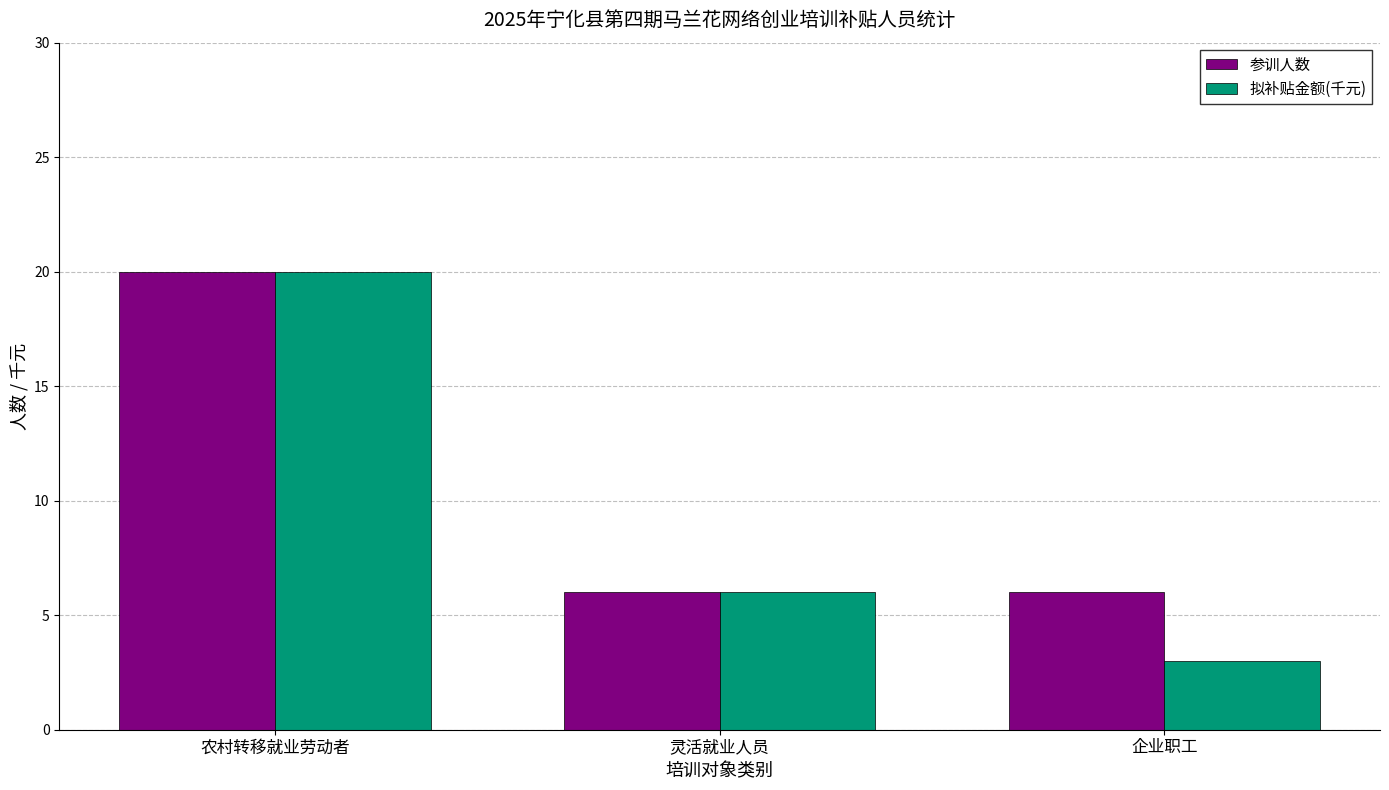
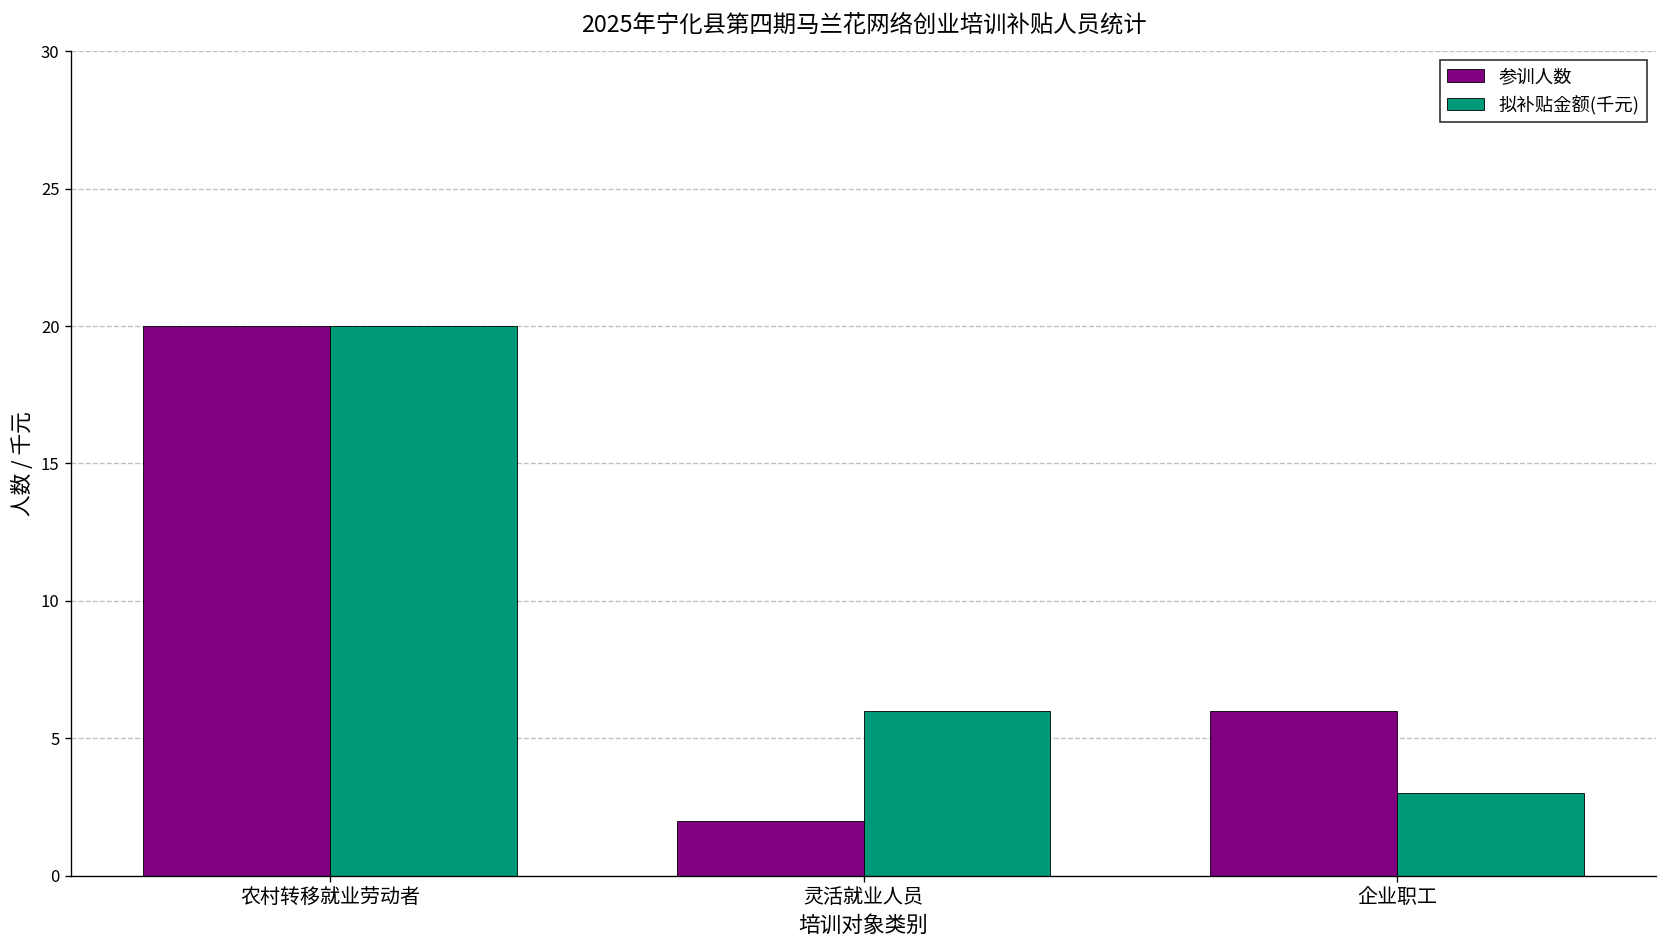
  {
    "参训人数": {
      "农村转移就业劳动者": 20,
-     "灵活就业人员": 6,
+     "灵活就业人员": 2,
      "企业职工": 6
    },
    "拟补贴金额(千元)": {
      "农村转移就业劳动者": 20,
      "灵活就业人员": 6,
      "企业职工": 3
    }
  }
